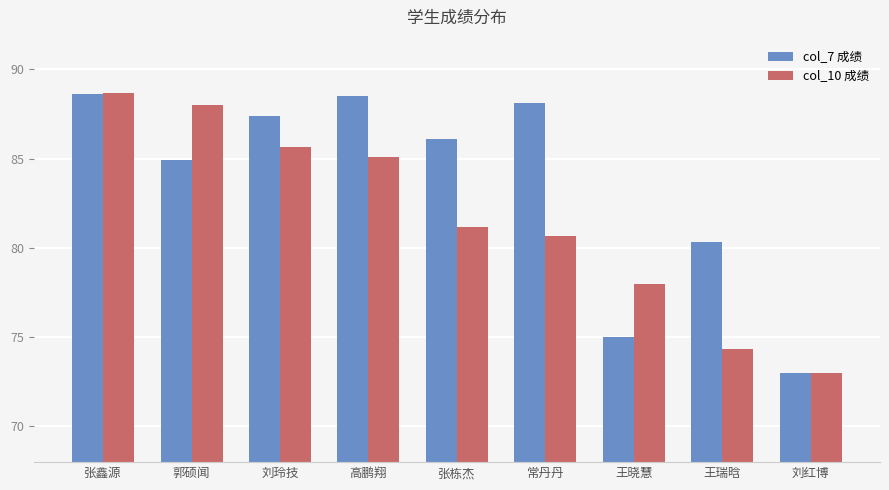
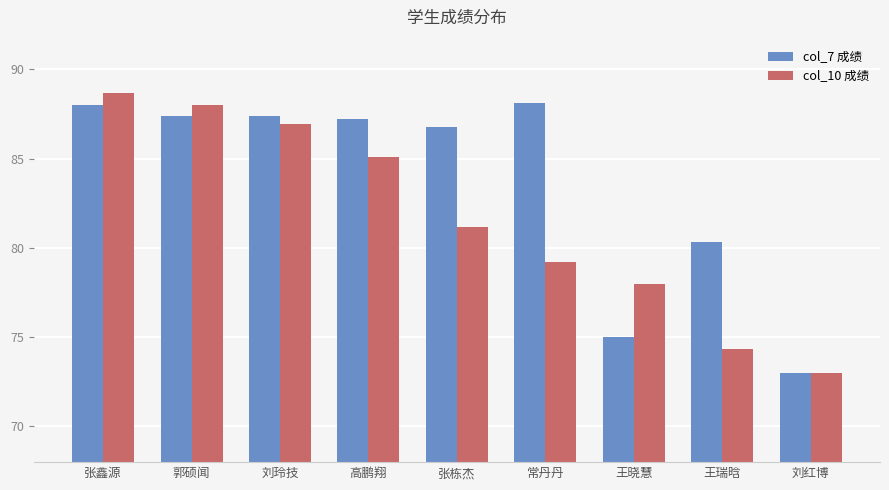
  {
    "col_7 成绩": {
-     "张鑫源": 88.6,
-     "郭硕闻": 84.9,
+     "张鑫源": 88.0,
+     "郭硕闻": 87.4,
      "刘玲技": 87.4,
-     "高鹏翔": 88.5,
-     "张栋杰": 86.1,
+     "高鹏翔": 87.2,
+     "张栋杰": 86.8,
      "常丹丹": 88.1,
      "王晓慧": 75.0,
      "王瑞晗": 80.3,
      "刘红博": 73.0
    },
    "col_10 成绩": {
      "张鑫源": 88.7,
      "郭硕闻": 88.0,
-     "刘玲技": 85.7,
+     "刘玲技": 87.0,
      "高鹏翔": 85.1,
      "张栋杰": 81.2,
-     "常丹丹": 80.7,
+     "常丹丹": 79.2,
      "王晓慧": 78.0,
      "王瑞晗": 74.3,
      "刘红博": 73.0
    }
  }
